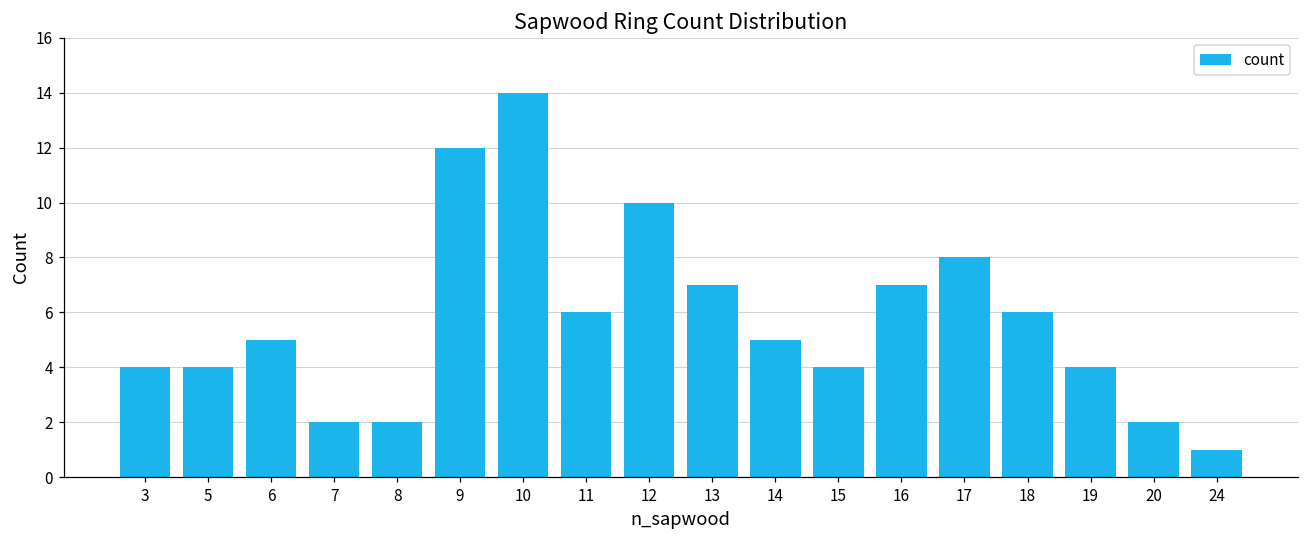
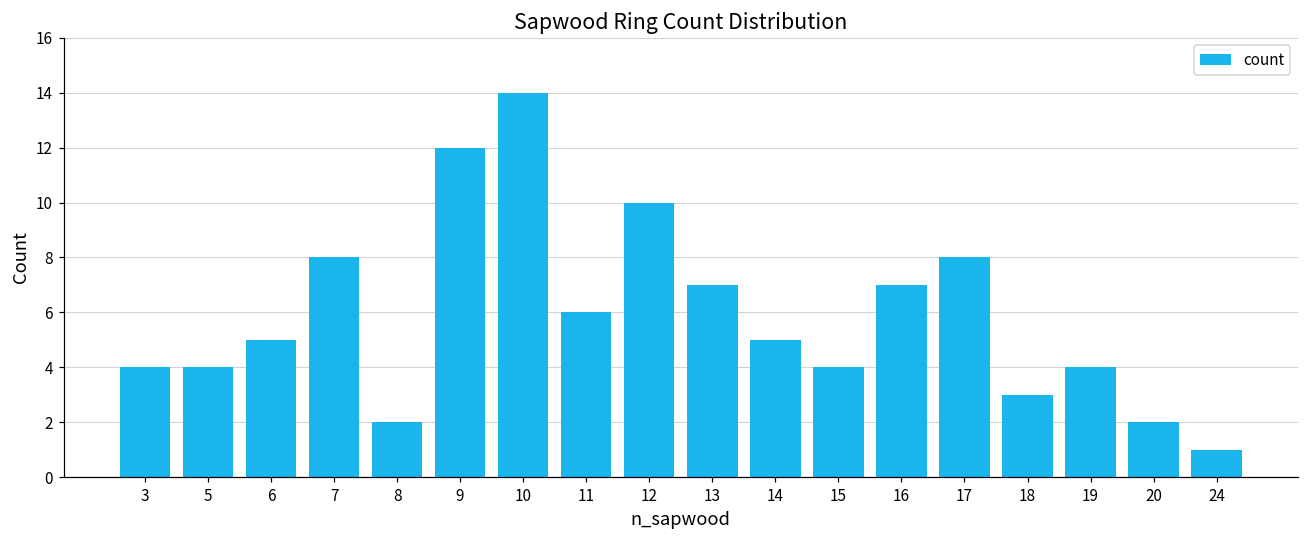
  {
    "3": 4,
    "5": 4,
    "6": 5,
-   "7": 2,
+   "7": 8,
    "8": 2,
    "9": 12,
    "10": 14,
    "11": 6,
    "12": 10,
    "13": 7,
    "14": 5,
    "15": 4,
    "16": 7,
    "17": 8,
-   "18": 6,
+   "18": 3,
    "19": 4,
    "20": 2,
    "24": 1
  }
